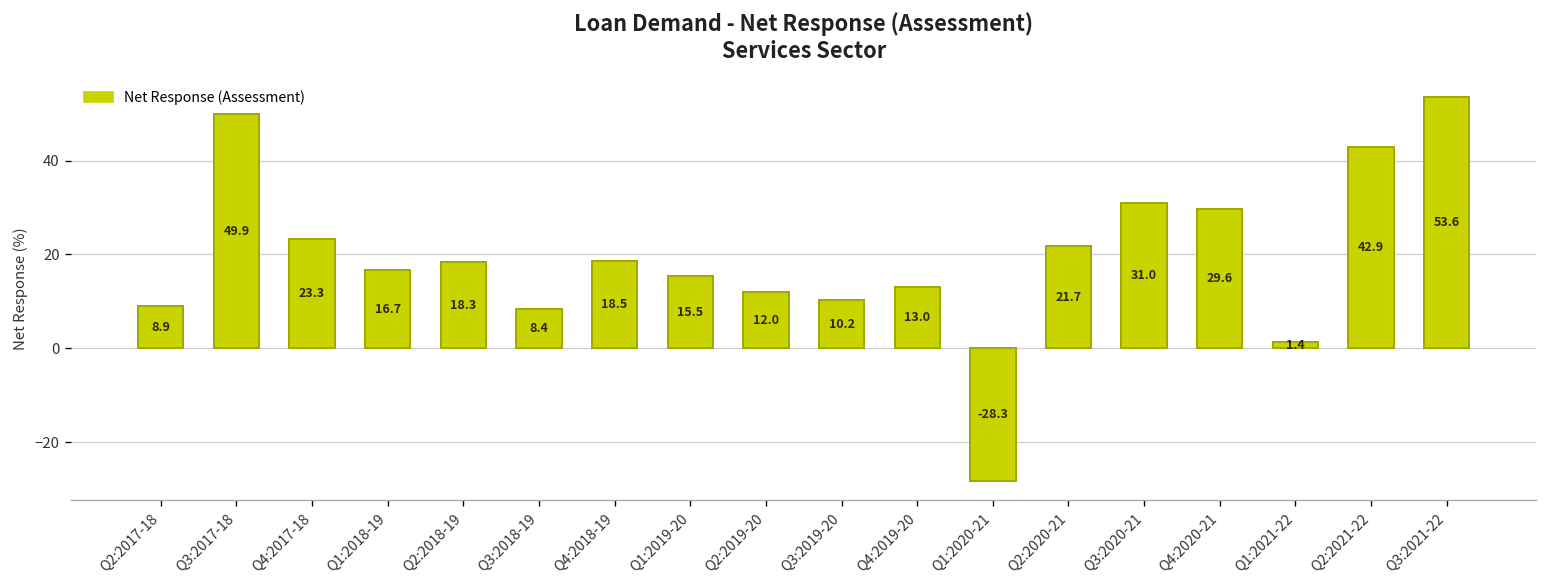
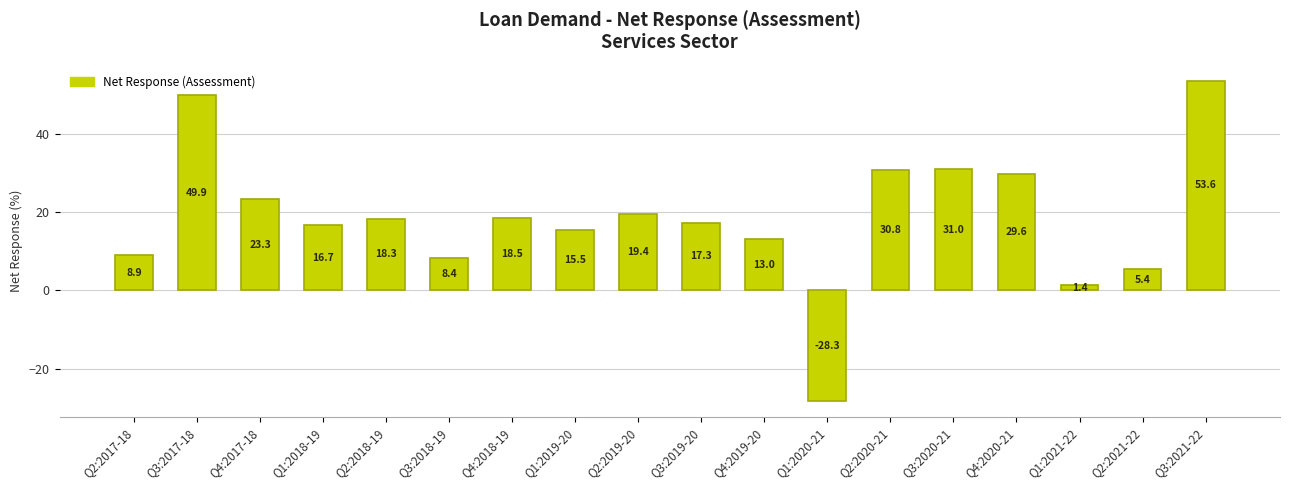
  {
    "Q2:2017-18": 8.9,
    "Q3:2017-18": 49.9,
    "Q4:2017-18": 23.3,
    "Q1:2018-19": 16.7,
    "Q2:2018-19": 18.3,
    "Q3:2018-19": 8.4,
    "Q4:2018-19": 18.5,
    "Q1:2019-20": 15.5,
-   "Q2:2019-20": 12.0,
-   "Q3:2019-20": 10.2,
+   "Q2:2019-20": 19.4,
+   "Q3:2019-20": 17.3,
    "Q4:2019-20": 13.0,
    "Q1:2020-21": -28.3,
-   "Q2:2020-21": 21.7,
+   "Q2:2020-21": 30.8,
    "Q3:2020-21": 31.0,
    "Q4:2020-21": 29.6,
    "Q1:2021-22": 1.4,
-   "Q2:2021-22": 42.9,
+   "Q2:2021-22": 5.4,
    "Q3:2021-22": 53.6
  }
